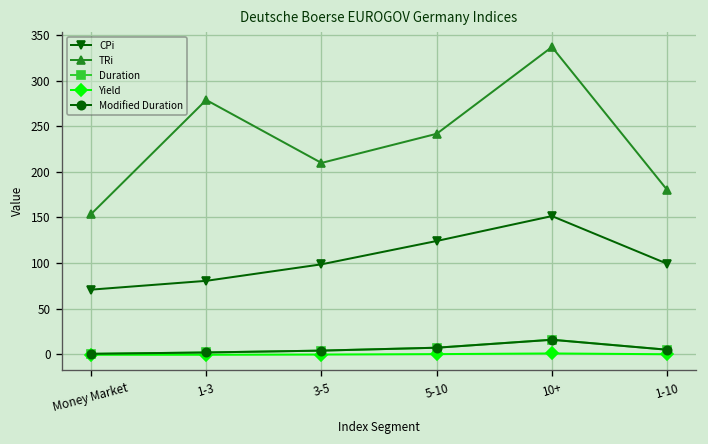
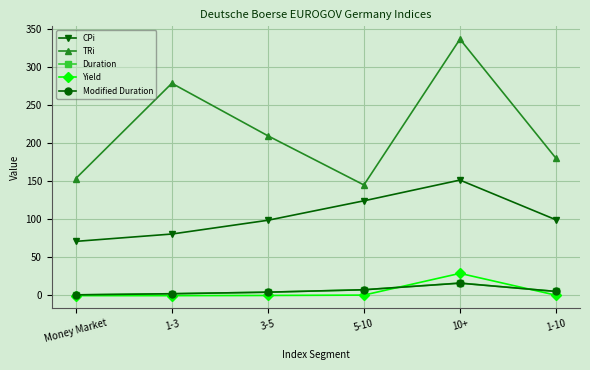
  {
    "TRi": {
      "Money Market": 150,
      "1-3": 280,
      "3-5": 210,
-     "5-10": 240,
+     "5-10": 150,
      "10+": 340,
      "1-10": 180
    },
    "Yield": {
      "3-5": 0,
      "5-10": 0,
-     "10+": 0,
+     "10+": 30,
      "1-10": 0
    }
  }
